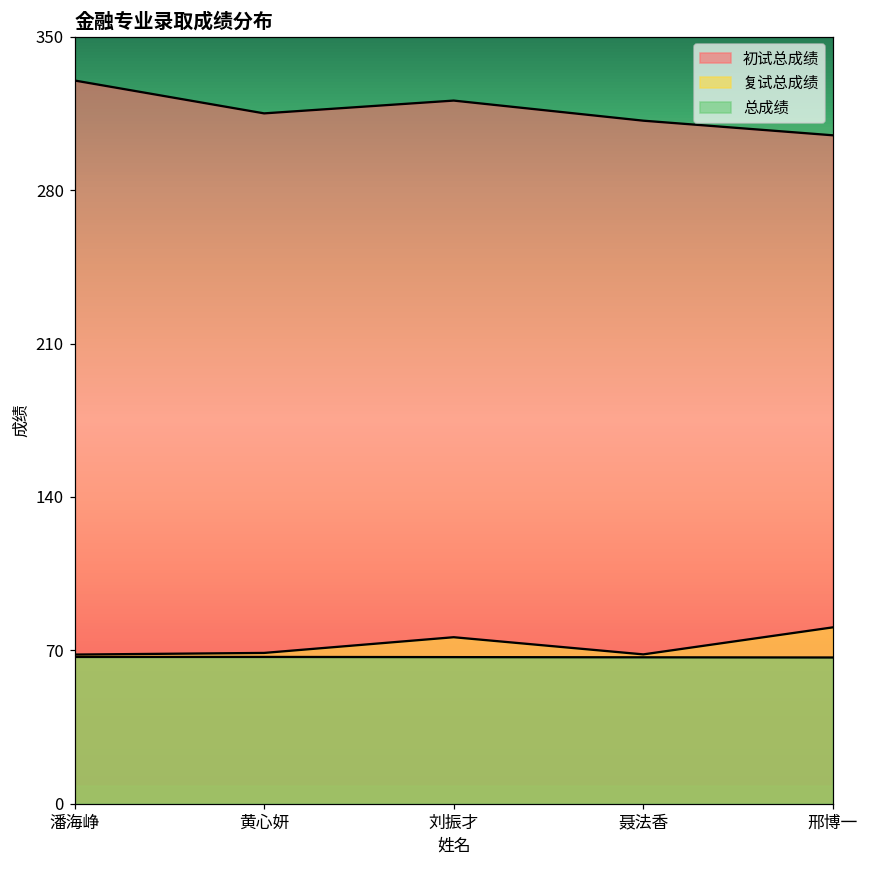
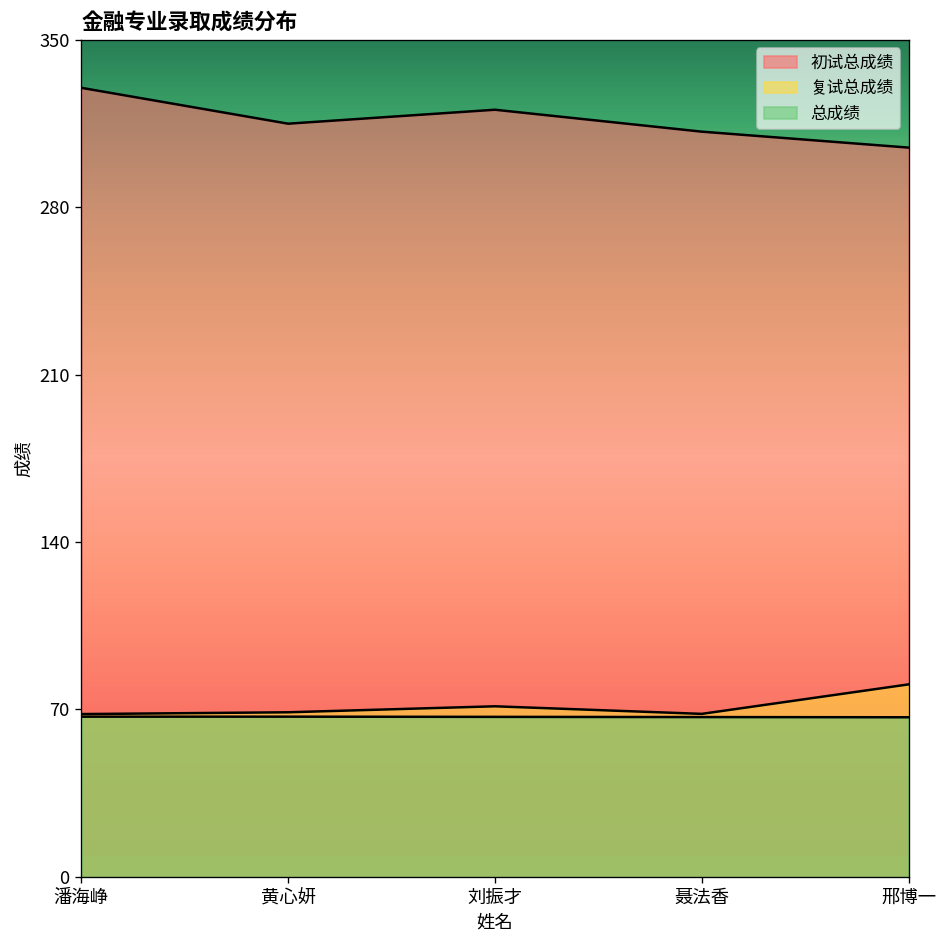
  {
    "初试总成绩": {
      "潘海峥": 330,
      "黄心妍": 315,
      "刘振才": 321,
      "聂法香": 312,
      "邢博一": 305
    },
    "复试总成绩": {
      "黄心妍": 69,
-     "刘振才": 76,
+     "刘振才": 71,
      "聂法香": 68,
      "邢博一": 81
    },
    "总成绩": {
      "黄心妍": 67,
      "刘振才": 67,
      "聂法香": 67,
      "邢博一": 67
    }
  }
